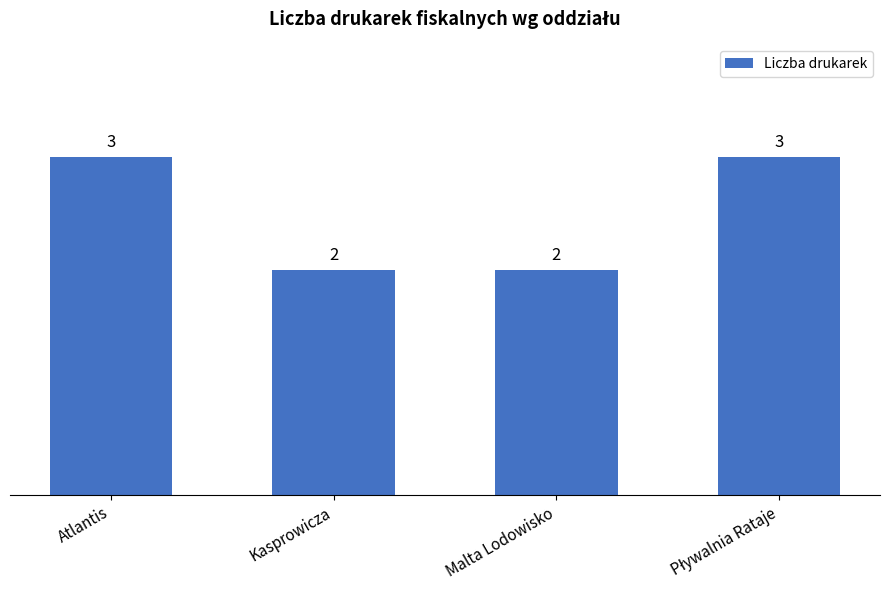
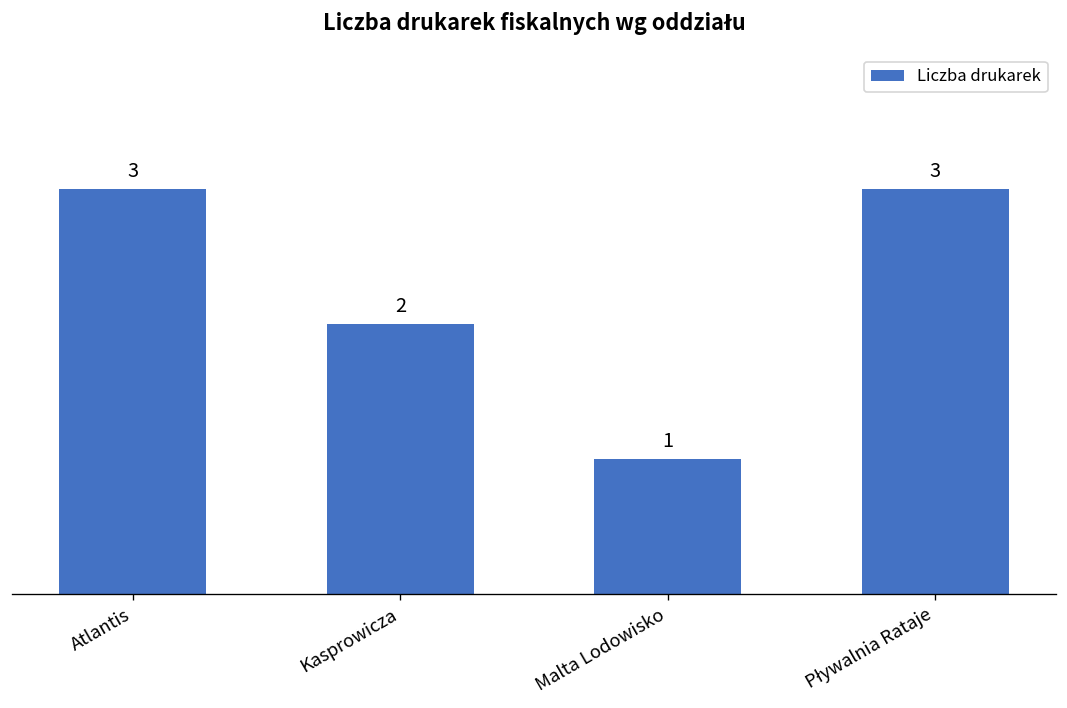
  {
    "Atlantis": 3,
    "Kasprowicza": 2,
-   "Malta Lodowisko": 2,
+   "Malta Lodowisko": 1,
    "Pływalnia Rataje": 3
  }
